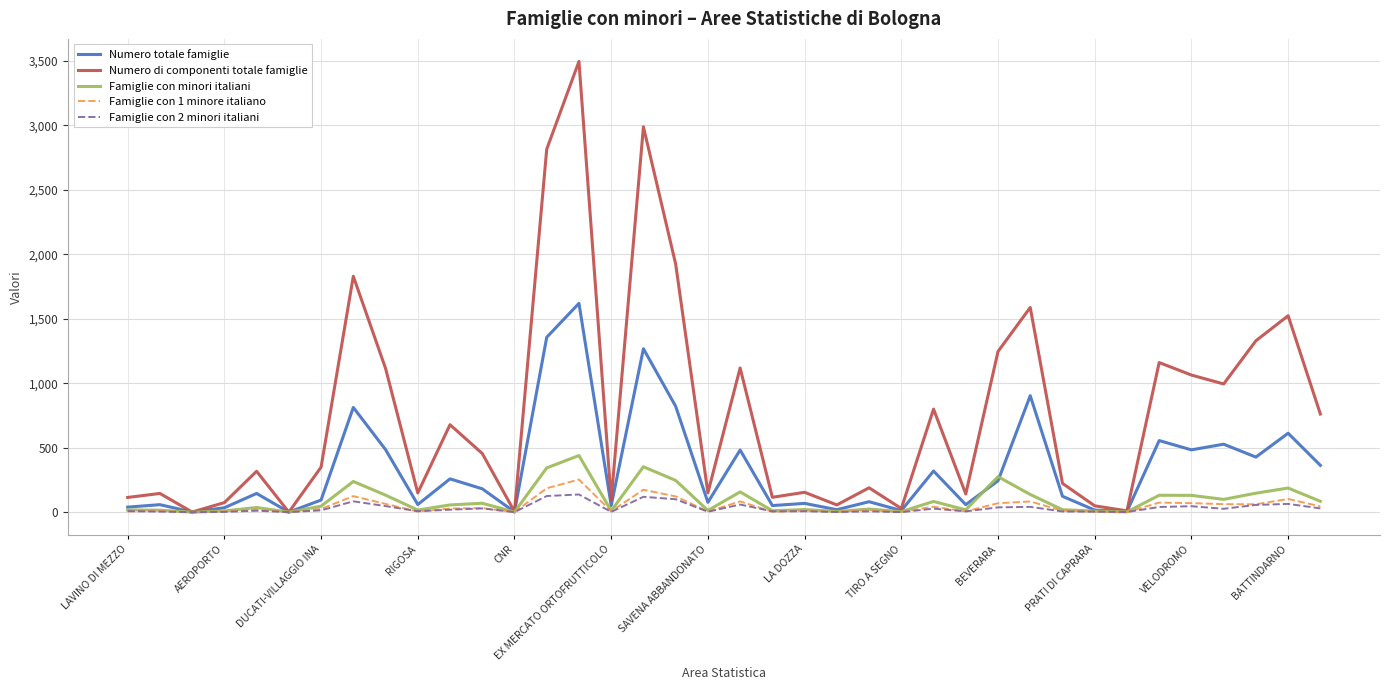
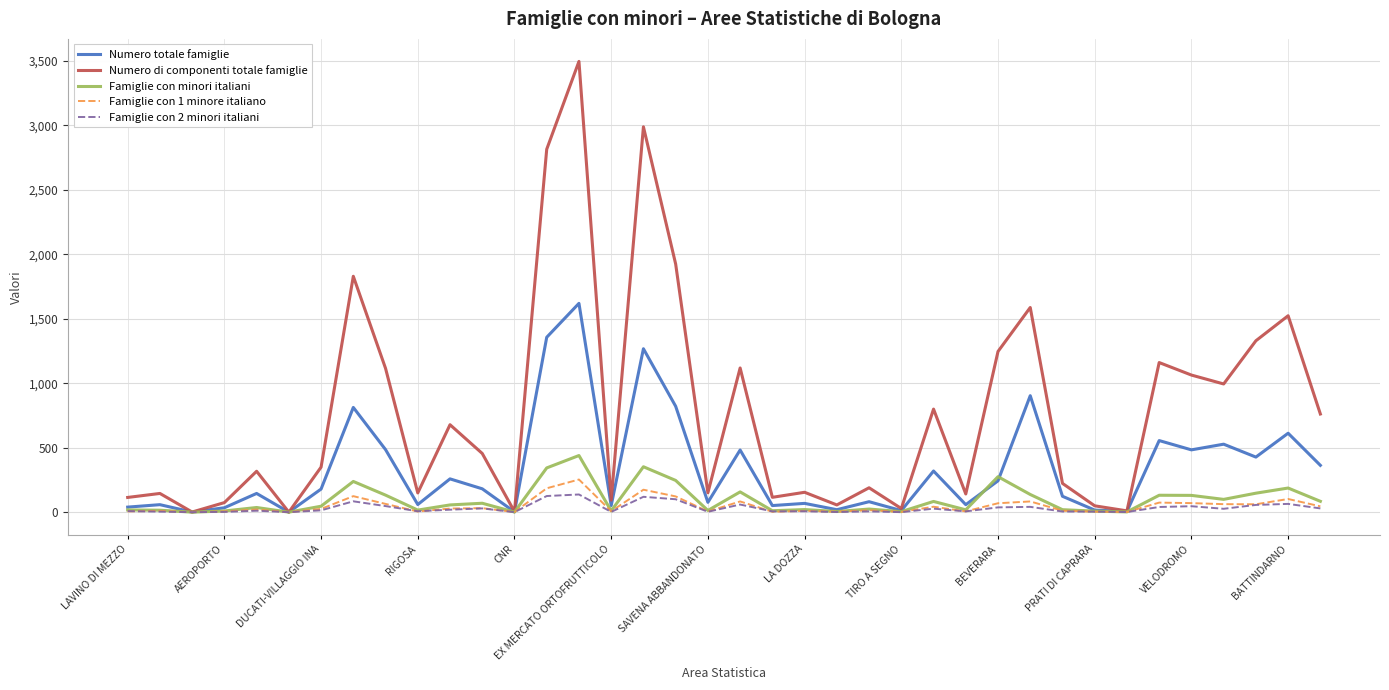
  {
    "Numero totale famiglie": {
      "LAVINO DI MEZZO": "40",
      "AEROPORTO": "30",
-     "DUCATI-VILLAGGIO INA": "90",
+     "DUCATI-VILLAGGIO INA": "180",
      "RIGOSA": "60",
      "EX MERCATO ORTOFRUTTICOLO": "50",
      "SAVENA ABBANDONATO": "80",
      "LA DOZZA": "70",
      "BEVERARA": "240",
      "VELODROMO": "480",
      "BATTINDARNO": "610"
    },
    "Numero di componenti totale famiglie": {
      "LAVINO DI MEZZO": "110",
      "AEROPORTO": "70",
      "DUCATI-VILLAGGIO INA": "350",
      "RIGOSA": "150",
      "EX MERCATO ORTOFRUTTICOLO": "90",
      "SAVENA ABBANDONATO": "150",
      "LA DOZZA": "150",
      "BEVERARA": "1,250",
      "PRATI DI CAPRARA": "50",
      "VELODROMO": "1,060",
      "BATTINDARNO": "1,520"
    },
    "Famiglie con minori italiani": {
      "DUCATI-VILLAGGIO INA": "50",
      "BEVERARA": "280",
      "VELODROMO": "130",
      "BATTINDARNO": "190"
    },
    "Famiglie con 1 minore italiano": {
      "BEVERARA": "70",
      "VELODROMO": "70",
      "BATTINDARNO": "100"
    },
    "Famiglie con 2 minori italiani": {
      "BEVERARA": "40",
      "VELODROMO": "50",
      "BATTINDARNO": "60"
    }
  }
